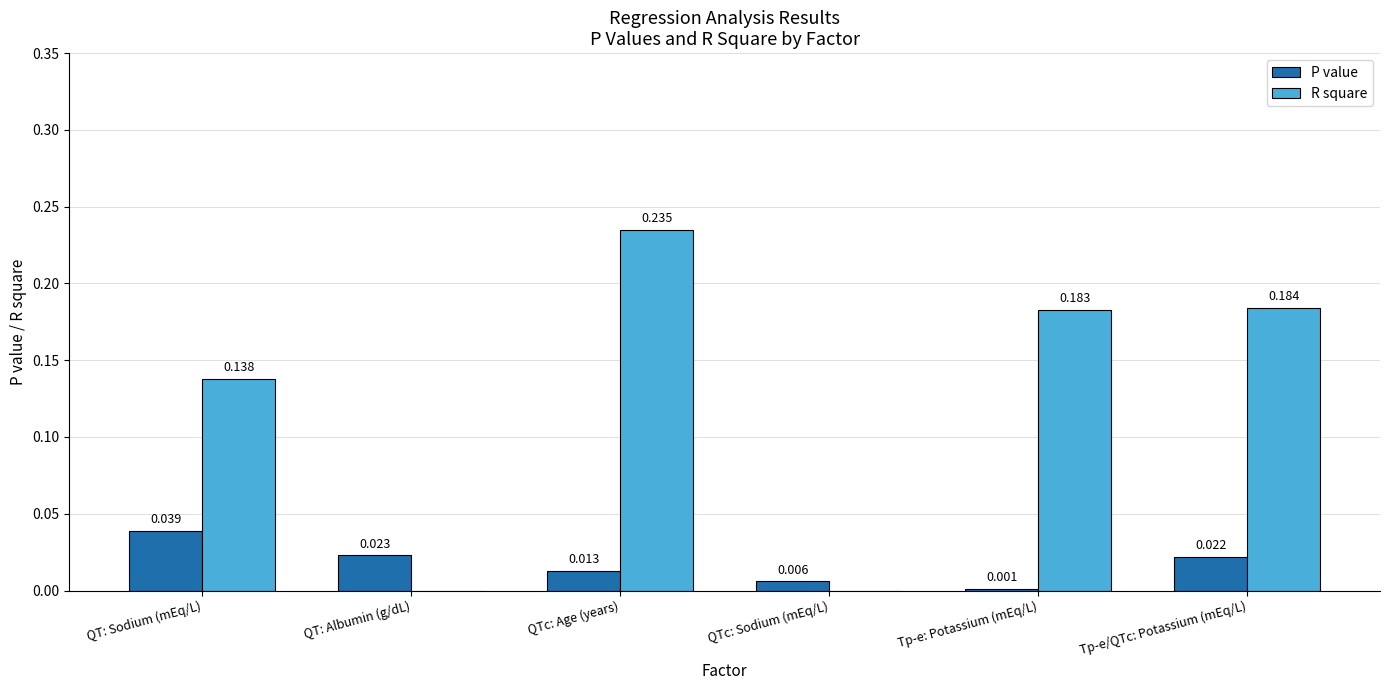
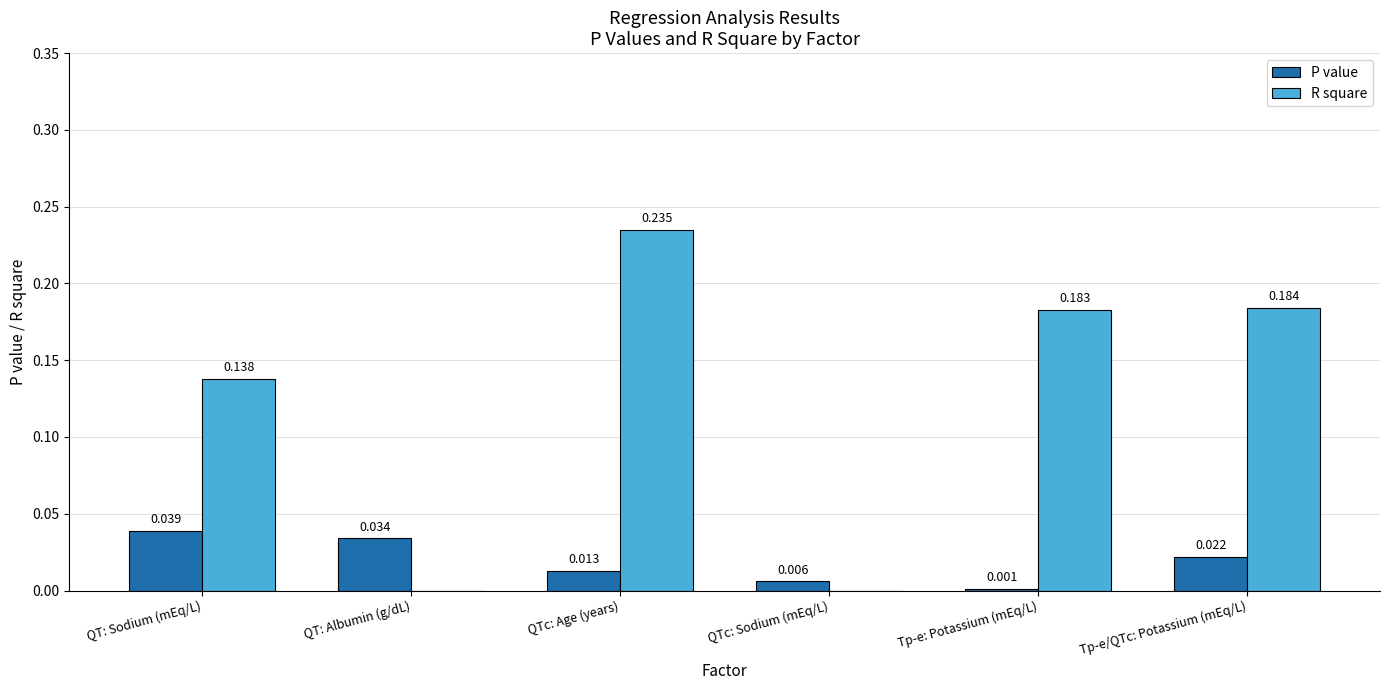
  {
    "P value": {
      "QT: Sodium (mEq/L)": 0.039,
-     "QT: Albumin (g/dL)": 0.023,
+     "QT: Albumin (g/dL)": 0.034,
      "QTc: Age (years)": 0.013,
      "QTc: Sodium (mEq/L)": 0.006,
      "Tp-e: Potassium (mEq/L)": 0.001,
      "Tp-e/QTc: Potassium (mEq/L)": 0.022
    },
    "R square": {
      "QT: Sodium (mEq/L)": 0.138,
      "QTc: Age (years)": 0.235,
      "Tp-e: Potassium (mEq/L)": 0.183,
      "Tp-e/QTc: Potassium (mEq/L)": 0.184
    }
  }
